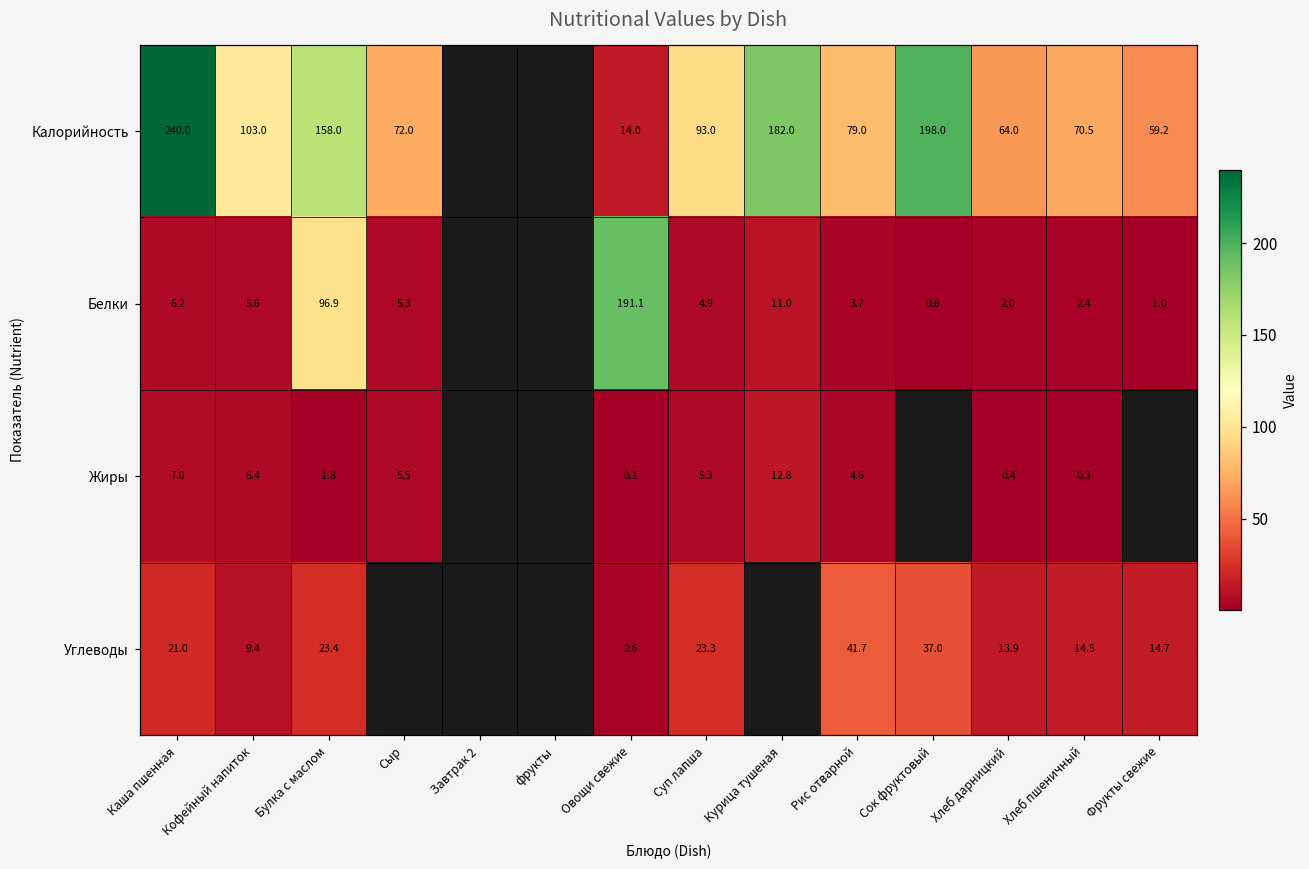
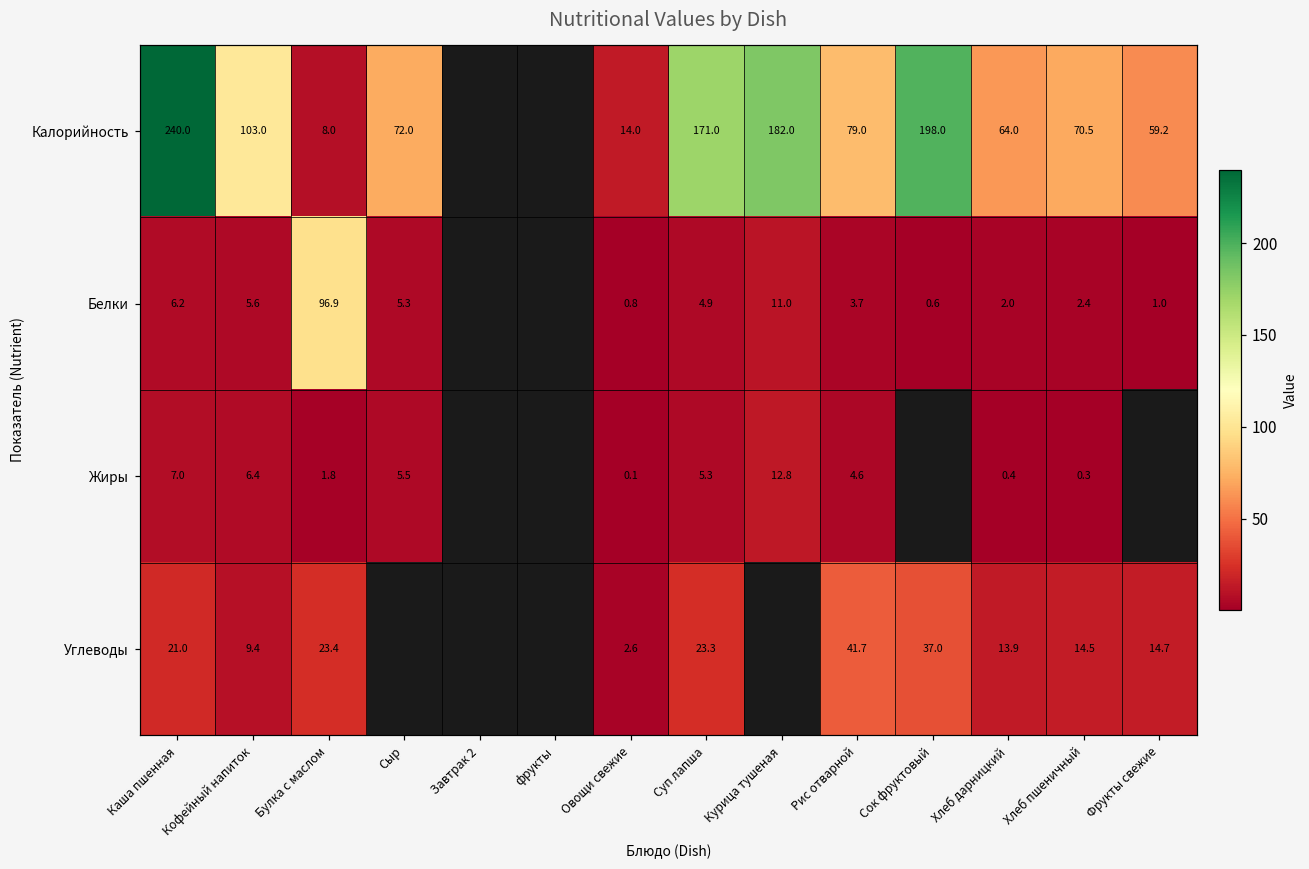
  {
    "Калорийность": {
      "Каша пшенная": 240.0,
      "Кофейный напиток": 103.0,
-     "Булка с маслом": 158.0,
+     "Булка с маслом": 8.0,
      "Сыр": 72.0,
      "Овощи свежие": 14.0,
-     "Суп лапша": 93.0,
+     "Суп лапша": 171.0,
      "Курица тушеная": 182.0,
      "Рис отварной": 79.0,
      "Сок фруктовый": 198.0,
      "Хлеб дарницкий": 64.0,
      "Хлеб пшеничный": 70.5,
      "Фрукты свежие": 59.2
    },
    "Белки": {
      "Каша пшенная": 6.2,
      "Кофейный напиток": 5.6,
      "Булка с маслом": 96.9,
      "Сыр": 5.3,
-     "Овощи свежие": 191.1,
+     "Овощи свежие": 0.8,
      "Суп лапша": 4.9,
      "Курица тушеная": 11.0,
      "Рис отварной": 3.7,
      "Сок фруктовый": 0.6,
      "Хлеб дарницкий": 2.0,
      "Хлеб пшеничный": 2.4,
      "Фрукты свежие": 1.0
    },
    "Жиры": {
      "Каша пшенная": 7.0,
      "Кофейный напиток": 6.4,
      "Булка с маслом": 1.8,
      "Сыр": 5.5,
      "Овощи свежие": 0.1,
      "Суп лапша": 5.3,
      "Курица тушеная": 12.8,
      "Рис отварной": 4.6,
      "Хлеб дарницкий": 0.4,
      "Хлеб пшеничный": 0.3
    },
    "Углеводы": {
      "Каша пшенная": 21.0,
      "Кофейный напиток": 9.4,
      "Булка с маслом": 23.4,
      "Овощи свежие": 2.6,
      "Суп лапша": 23.3,
      "Рис отварной": 41.7,
      "Сок фруктовый": 37.0,
      "Хлеб дарницкий": 13.9,
      "Хлеб пшеничный": 14.5,
      "Фрукты свежие": 14.7
    }
  }
